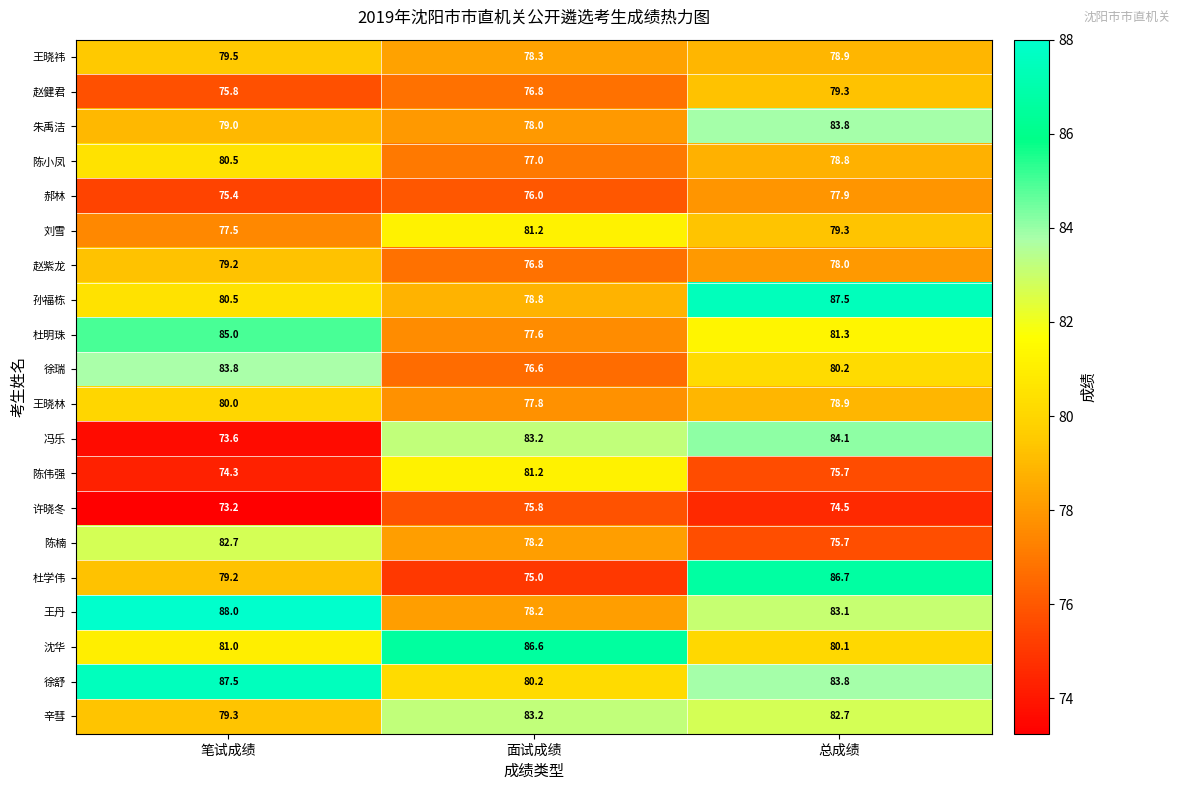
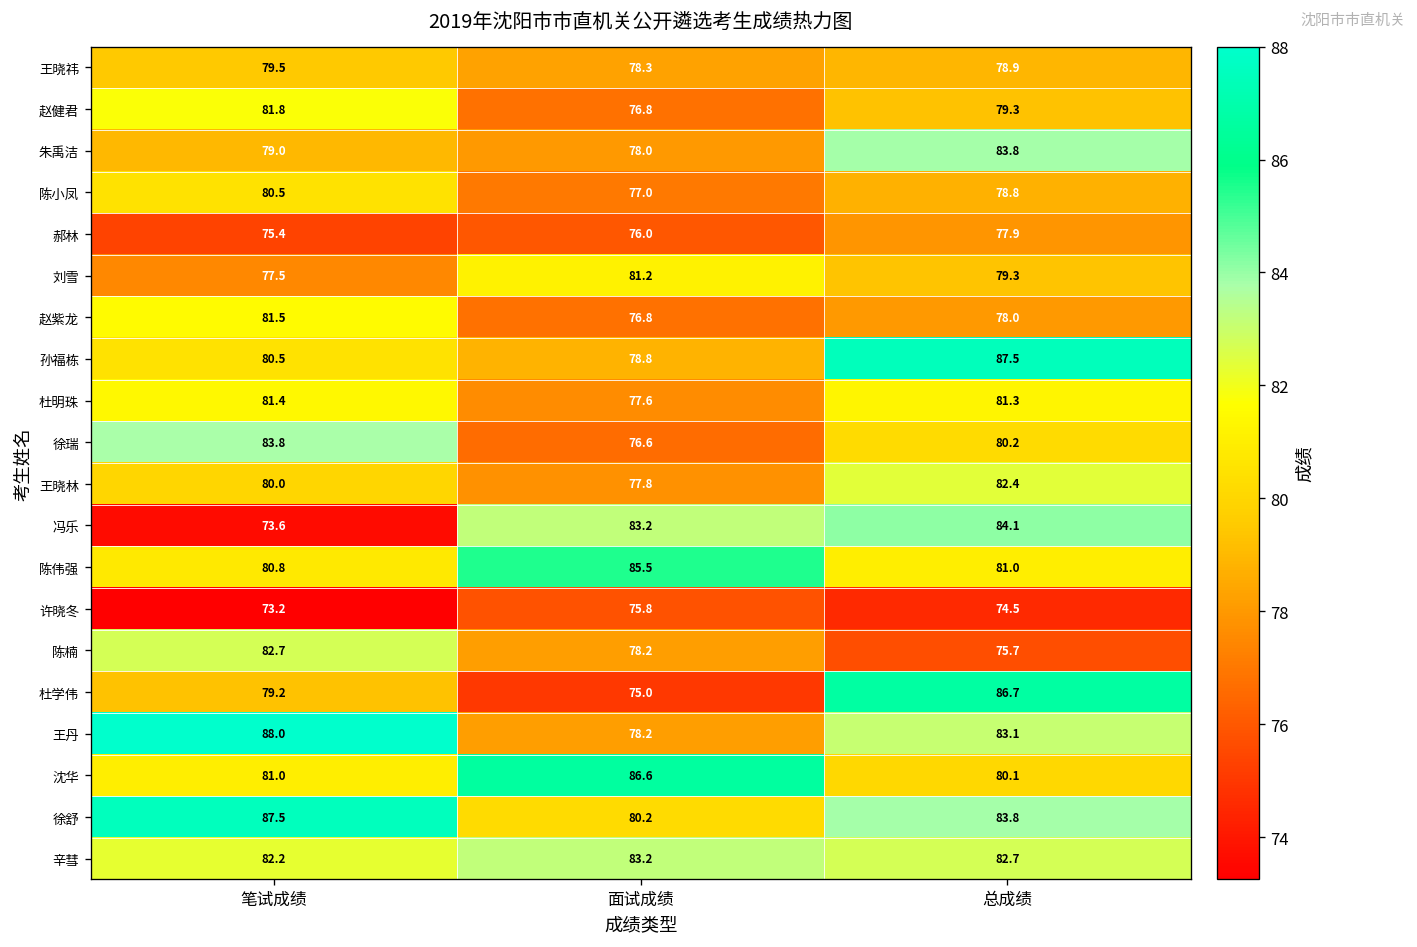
  {
    "王晓祎": {
      "笔试成绩": 79.5,
      "面试成绩": 78.3,
      "总成绩": 78.9
    },
    "赵健君": {
-     "笔试成绩": 75.8,
+     "笔试成绩": 81.8,
      "面试成绩": 76.8,
      "总成绩": 79.3
    },
    "朱禹洁": {
      "笔试成绩": 79.0,
      "面试成绩": 78.0,
      "总成绩": 83.8
    },
    "陈小凤": {
      "笔试成绩": 80.5,
      "面试成绩": 77.0,
      "总成绩": 78.8
    },
    "郝林": {
      "笔试成绩": 75.4,
      "面试成绩": 76.0,
      "总成绩": 77.9
    },
    "刘雪": {
      "笔试成绩": 77.5,
      "面试成绩": 81.2,
      "总成绩": 79.3
    },
    "赵紫龙": {
-     "笔试成绩": 79.2,
+     "笔试成绩": 81.5,
      "面试成绩": 76.8,
      "总成绩": 78.0
    },
    "孙福栋": {
      "笔试成绩": 80.5,
      "面试成绩": 78.8,
      "总成绩": 87.5
    },
    "杜明珠": {
-     "笔试成绩": 85.0,
+     "笔试成绩": 81.4,
      "面试成绩": 77.6,
      "总成绩": 81.3
    },
    "徐瑞": {
      "笔试成绩": 83.8,
      "面试成绩": 76.6,
      "总成绩": 80.2
    },
    "王晓林": {
      "笔试成绩": 80.0,
      "面试成绩": 77.8,
-     "总成绩": 78.9
+     "总成绩": 82.4
    },
    "冯乐": {
      "笔试成绩": 73.6,
      "面试成绩": 83.2,
      "总成绩": 84.1
    },
    "陈伟强": {
-     "笔试成绩": 74.3,
-     "面试成绩": 81.2,
-     "总成绩": 75.7
+     "笔试成绩": 80.8,
+     "面试成绩": 85.5,
+     "总成绩": 81.0
    },
    "许晓冬": {
      "笔试成绩": 73.2,
      "面试成绩": 75.8,
      "总成绩": 74.5
    },
    "陈楠": {
      "笔试成绩": 82.7,
      "面试成绩": 78.2,
      "总成绩": 75.7
    },
    "杜学伟": {
      "笔试成绩": 79.2,
      "面试成绩": 75.0,
      "总成绩": 86.7
    },
    "王丹": {
      "笔试成绩": 88.0,
      "面试成绩": 78.2,
      "总成绩": 83.1
    },
    "沈华": {
      "笔试成绩": 81.0,
      "面试成绩": 86.6,
      "总成绩": 80.1
    },
    "徐舒": {
      "笔试成绩": 87.5,
      "面试成绩": 80.2,
      "总成绩": 83.8
    },
    "辛彗": {
-     "笔试成绩": 79.3,
+     "笔试成绩": 82.2,
      "面试成绩": 83.2,
      "总成绩": 82.7
    }
  }
